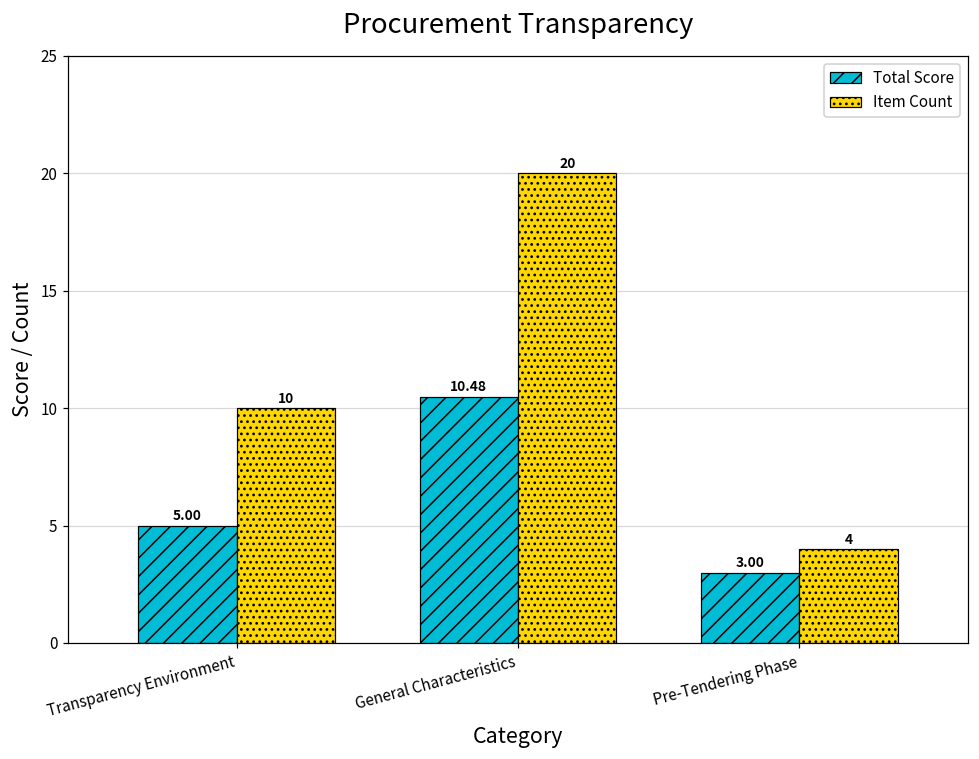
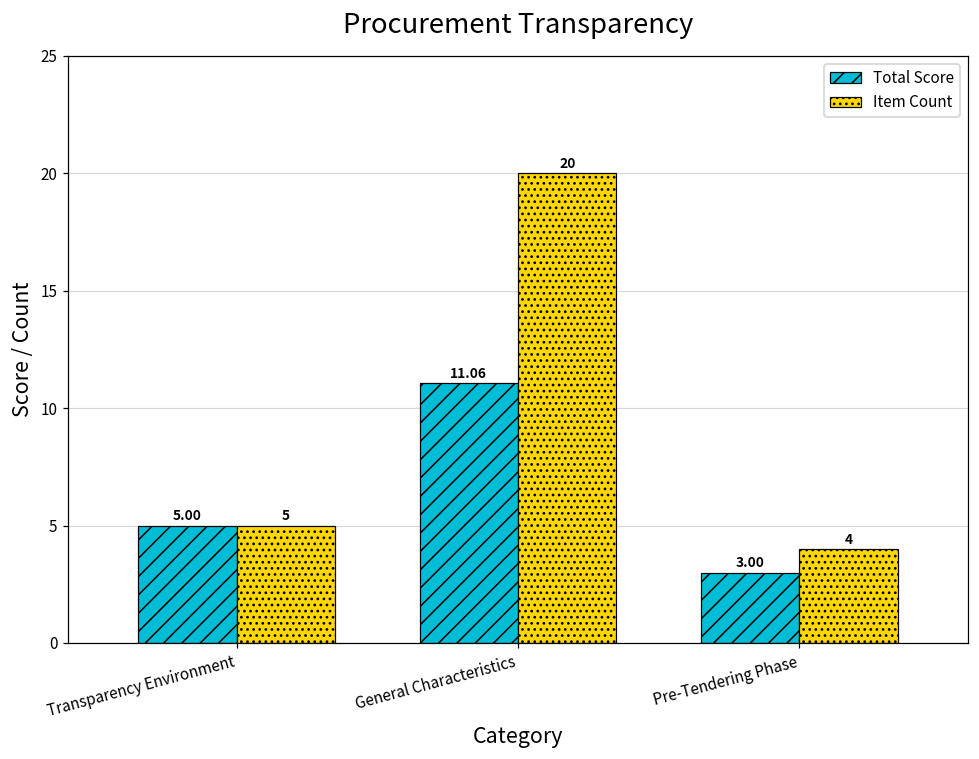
  {
    "Total Score": {
-     "General Characteristics": 10.48
+     "General Characteristics": 11.06
    },
    "Item Count": {
-     "Transparency Environment": 10
+     "Transparency Environment": 5
    }
  }
